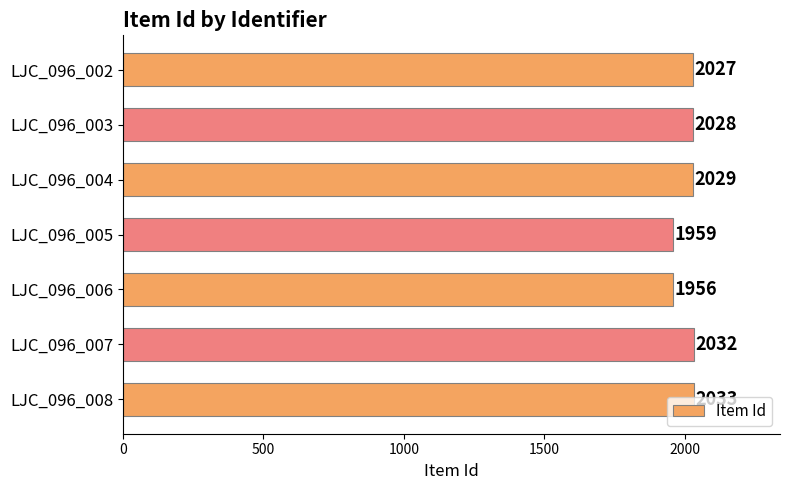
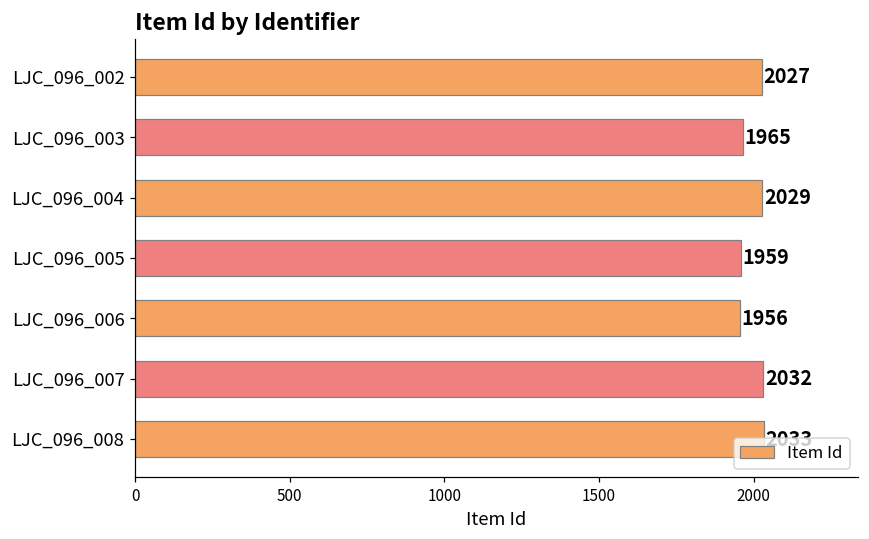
  {
    "LJC_096_002": 2027,
-   "LJC_096_003": 2028,
+   "LJC_096_003": 1965,
    "LJC_096_004": 2029,
    "LJC_096_005": 1959,
    "LJC_096_006": 1956,
    "LJC_096_007": 2032
  }
